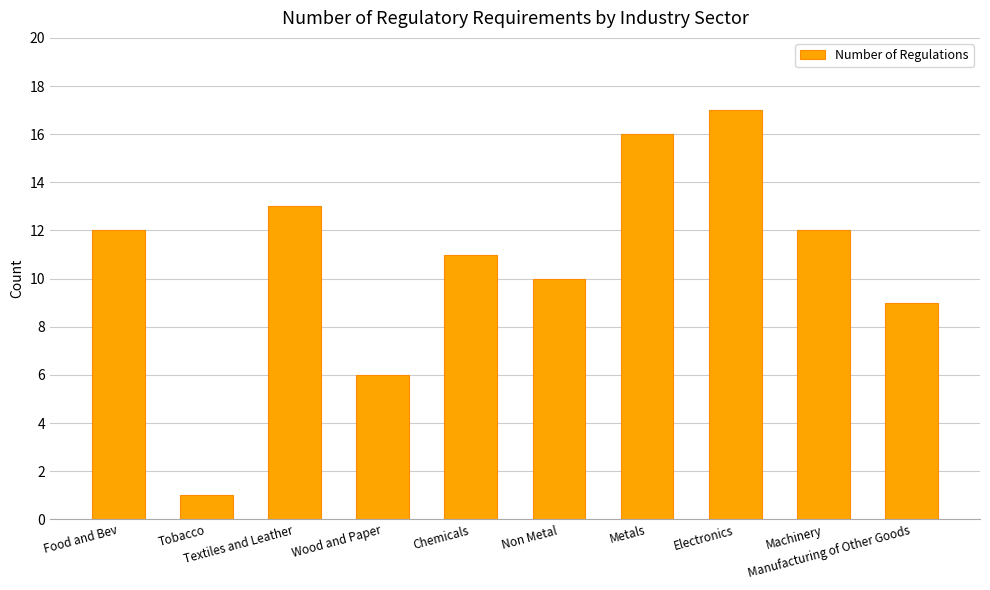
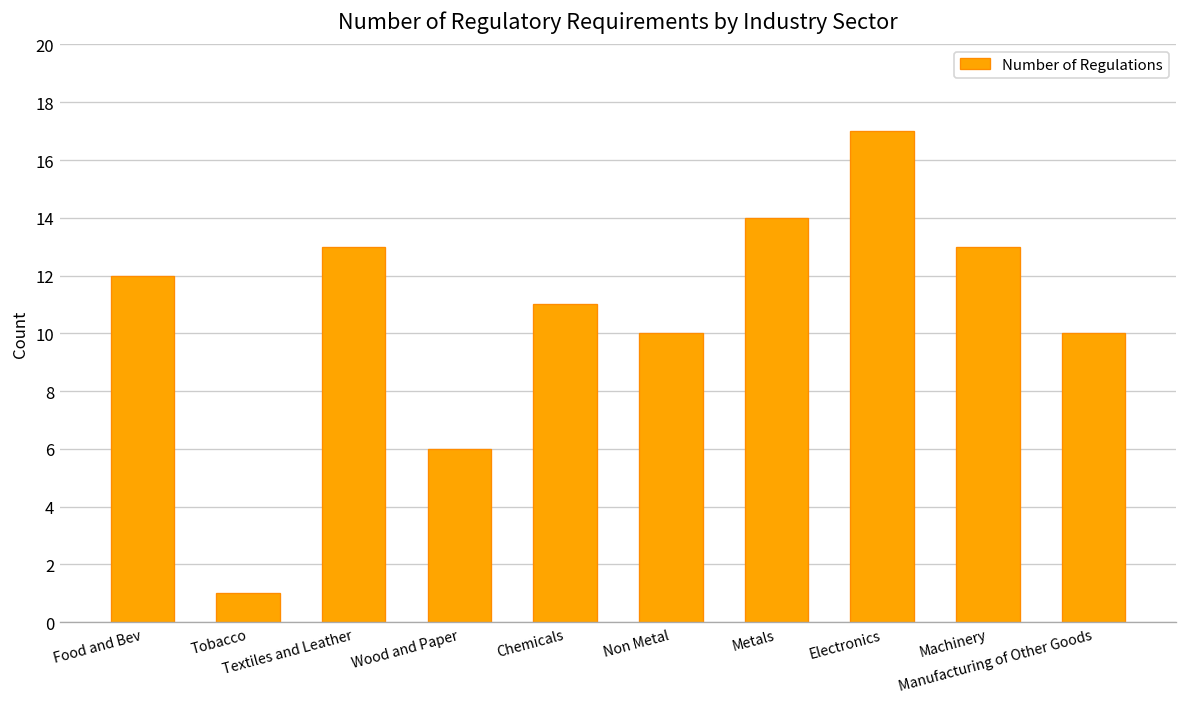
  {
    "Food and Bev": 12,
    "Tobacco": 1,
    "Textiles and Leather": 13,
    "Wood and Paper": 6,
    "Chemicals": 11,
    "Non Metal": 10,
-   "Metals": 16,
+   "Metals": 14,
    "Electronics": 17,
-   "Machinery": 12,
-   "Manufacturing of Other Goods": 9
+   "Machinery": 13,
+   "Manufacturing of Other Goods": 10
  }
